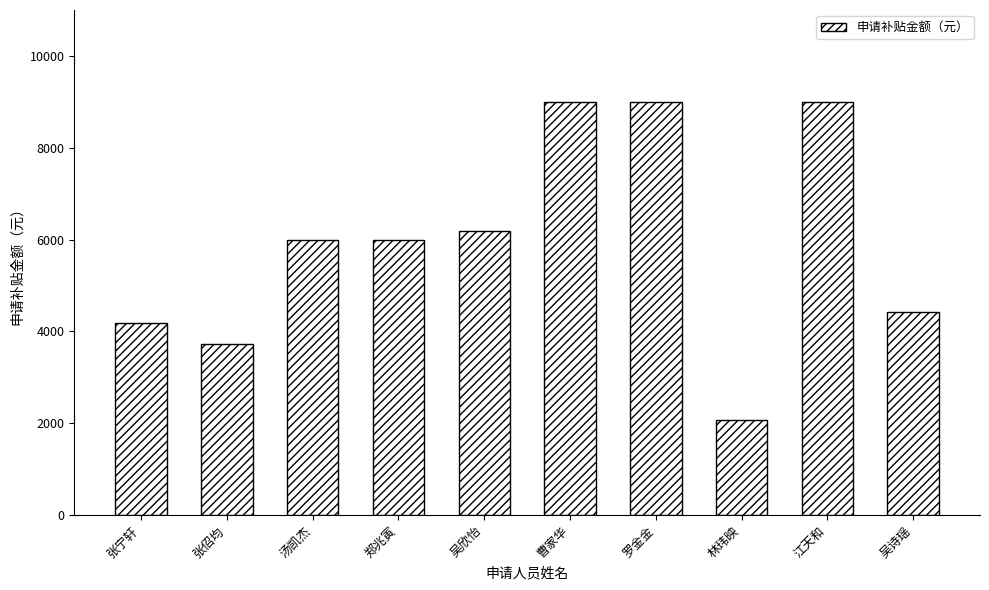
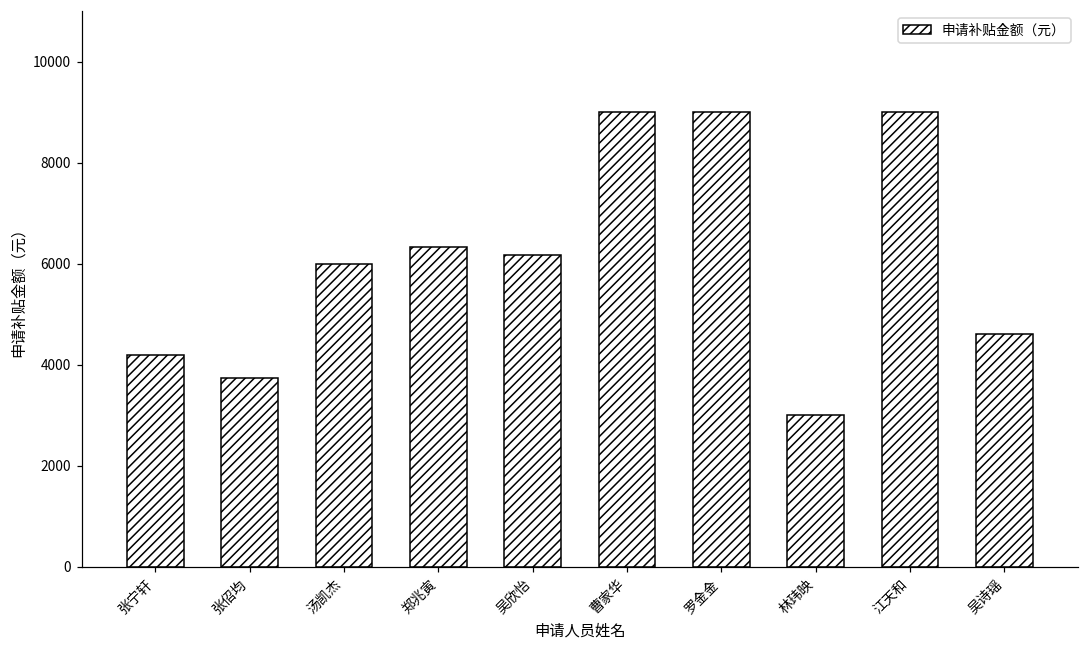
  {
    "张宁轩": 4200,
    "张佋均": 3700,
    "汤凯杰": 6000,
-   "郑兆寅": 6000,
+   "郑兆寅": 6300,
    "吴欣怡": 6200,
    "曹家华": 9000,
    "罗金金": 9000,
-   "林玮映": 2100,
+   "林玮映": 3000,
    "江天和": 9000,
-   "吴诗瑶": 4400
+   "吴诗瑶": 4600
  }
